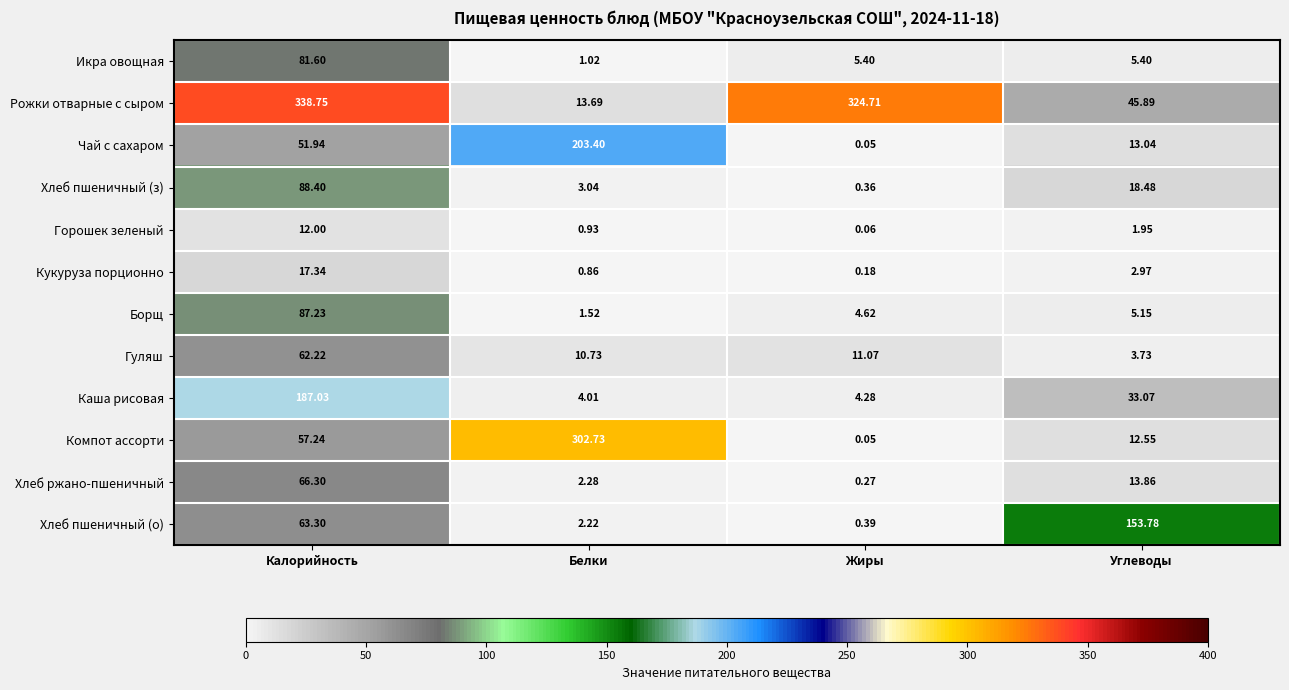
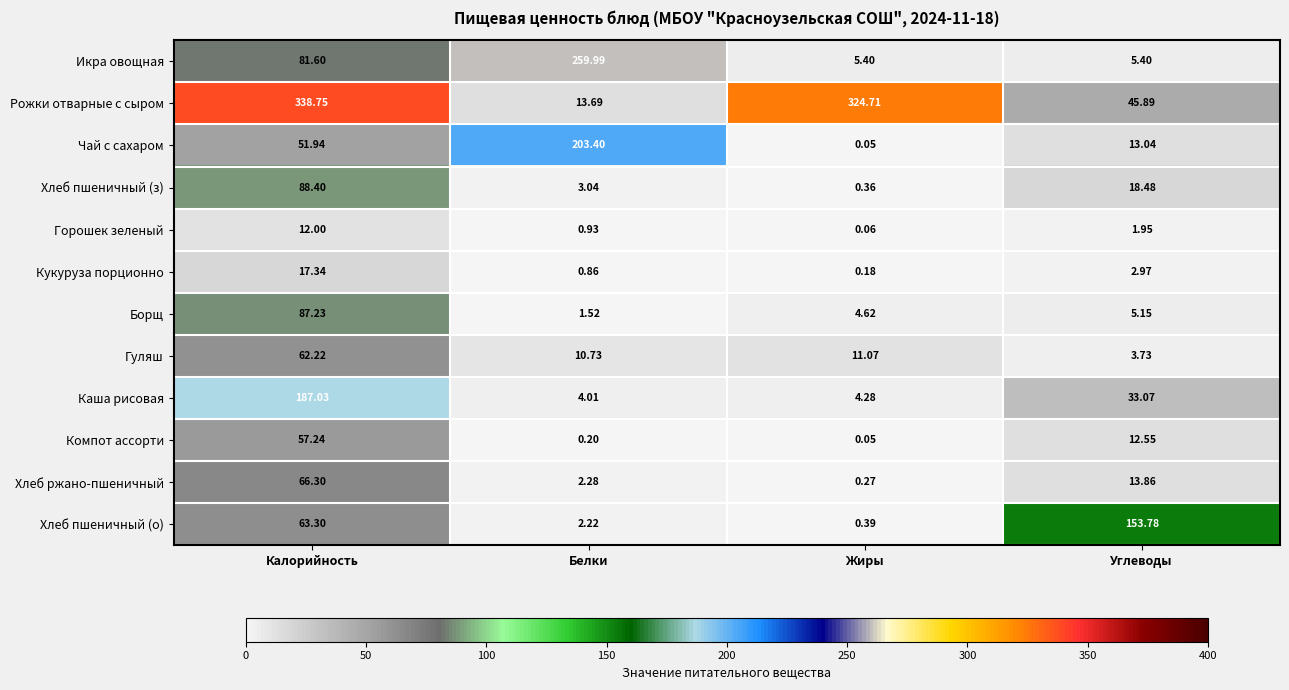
  {
    "Икра овощная": {
      "Калорийность": 81.60,
-     "Белки": 1.02,
+     "Белки": 259.99,
      "Жиры": 5.40,
      "Углеводы": 5.40
    },
    "Рожки отварные с сыром": {
      "Калорийность": 338.75,
      "Белки": 13.69,
      "Жиры": 324.71,
      "Углеводы": 45.89
    },
    "Чай с сахаром": {
      "Калорийность": 51.94,
      "Белки": 203.40,
      "Жиры": 0.05,
      "Углеводы": 13.04
    },
    "Хлеб пшеничный (з)": {
      "Калорийность": 88.40,
      "Белки": 3.04,
      "Жиры": 0.36,
      "Углеводы": 18.48
    },
    "Горошек зеленый": {
      "Калорийность": 12.00,
      "Белки": 0.93,
      "Жиры": 0.06,
      "Углеводы": 1.95
    },
    "Кукуруза порционно": {
      "Калорийность": 17.34,
      "Белки": 0.86,
      "Жиры": 0.18,
      "Углеводы": 2.97
    },
    "Борщ": {
      "Калорийность": 87.23,
      "Белки": 1.52,
      "Жиры": 4.62,
      "Углеводы": 5.15
    },
    "Гуляш": {
      "Калорийность": 62.22,
      "Белки": 10.73,
      "Жиры": 11.07,
      "Углеводы": 3.73
    },
    "Каша рисовая": {
      "Калорийность": 187.03,
      "Белки": 4.01,
      "Жиры": 4.28,
      "Углеводы": 33.07
    },
    "Компот ассорти": {
      "Калорийность": 57.24,
-     "Белки": 302.73,
+     "Белки": 0.20,
      "Жиры": 0.05,
      "Углеводы": 12.55
    },
    "Хлеб ржано-пшеничный": {
      "Калорийность": 66.30,
      "Белки": 2.28,
      "Жиры": 0.27,
      "Углеводы": 13.86
    },
    "Хлеб пшеничный (о)": {
      "Калорийность": 63.30,
      "Белки": 2.22,
      "Жиры": 0.39,
      "Углеводы": 153.78
    }
  }
